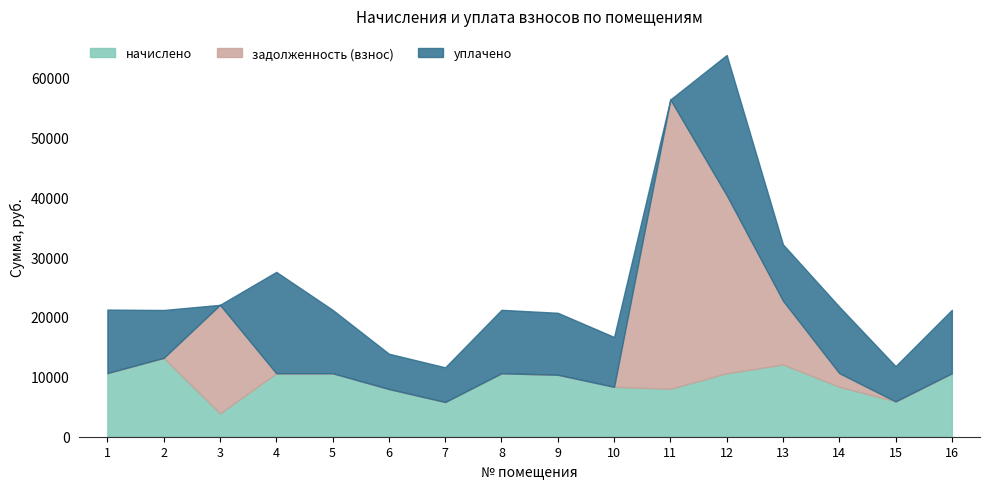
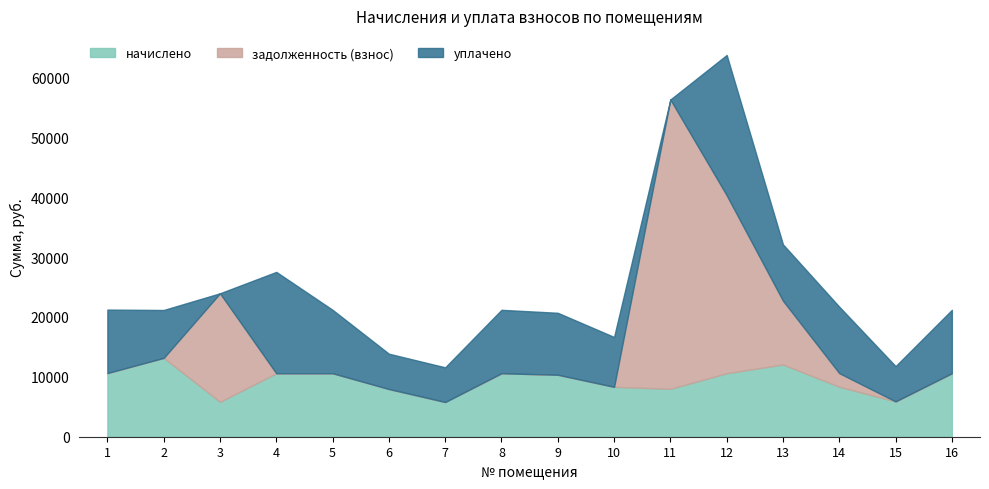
  {
    "начислено": {
-     "3": 4000,
+     "3": 6000,
      "11": 8000,
      "12": 11000,
      "13": 12000,
      "14": 8000
    },
    "задолженность (взнос)": {
      "12": 30000,
      "13": 11000,
      "14": 2000
    },
    "уплачено": {
      "1": 11000,
      "2": 8000,
      "4": 17000,
      "5": 11000,
      "6": 6000,
      "7": 6000,
      "8": 11000,
      "9": 10000,
      "10": 8000,
      "12": 23000,
      "13": 9000,
      "14": 11000,
      "15": 6000,
      "16": 11000
    }
  }
